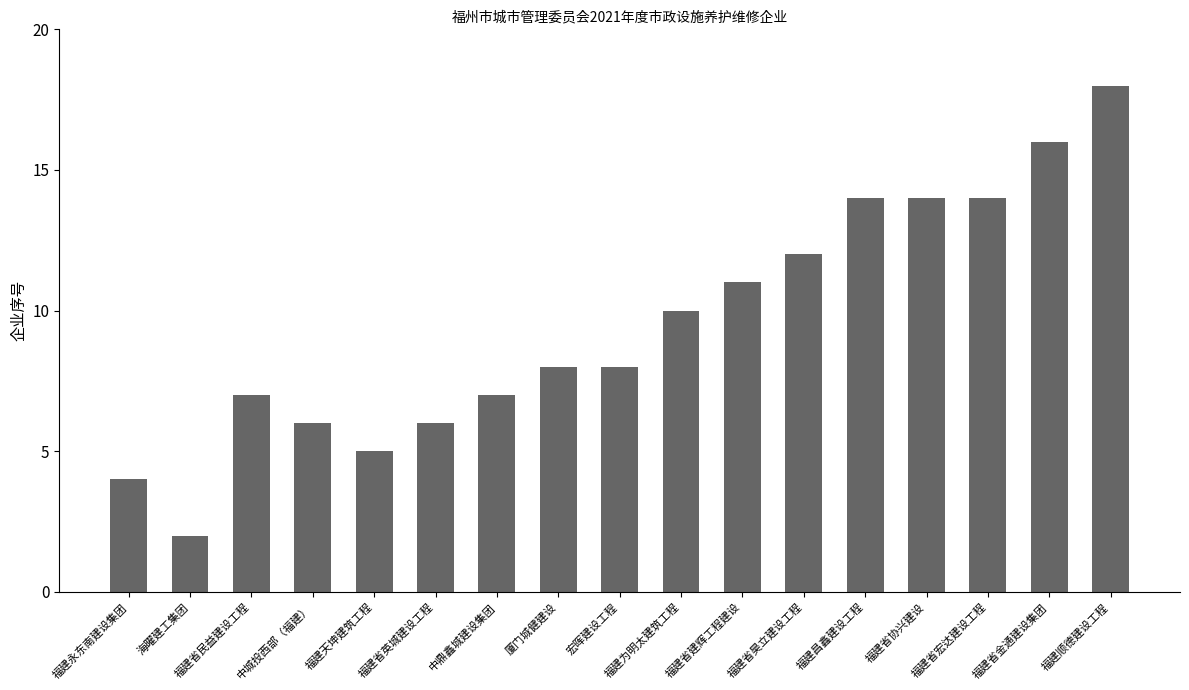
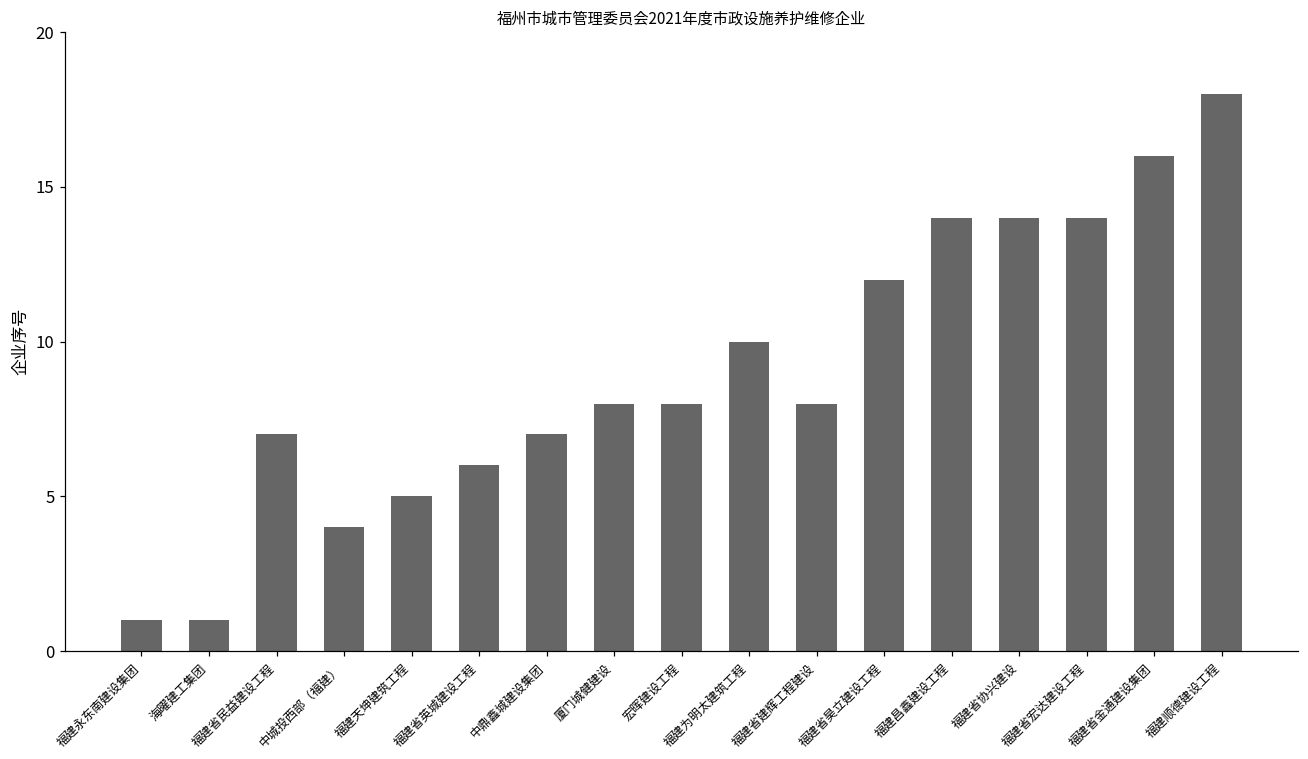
  {
-   "福建永东南建设集团": 4,
-   "海曜建工集团": 2,
+   "福建永东南建设集团": 1,
+   "海曜建工集团": 1,
    "福建省民益建设工程": 7,
-   "中城投西部（福建）": 6,
+   "中城投西部（福建）": 4,
    "福建天坤建筑工程": 5,
    "福建省英城建设工程": 6,
    "中鼎鑫城建设集团": 7,
    "厦门城健建设": 8,
    "宏晖建设工程": 8,
    "福建为明太建筑工程": 10,
-   "福建省建辉工程建设": 11,
+   "福建省建辉工程建设": 8,
    "福建省昊立建设工程": 12,
    "福建昌鑫建设工程": 14,
    "福建省协兴建设": 14,
    "福建省宏达建设工程": 14,
    "福建省金通建设集团": 16,
    "福建顺德建设工程": 18
  }
